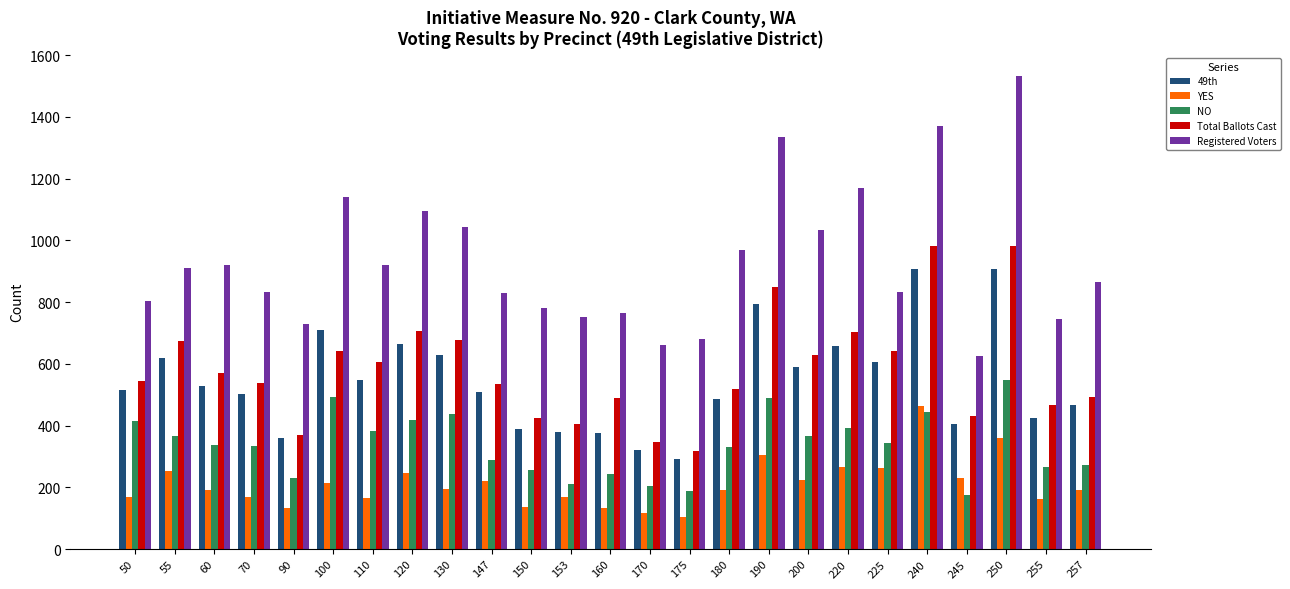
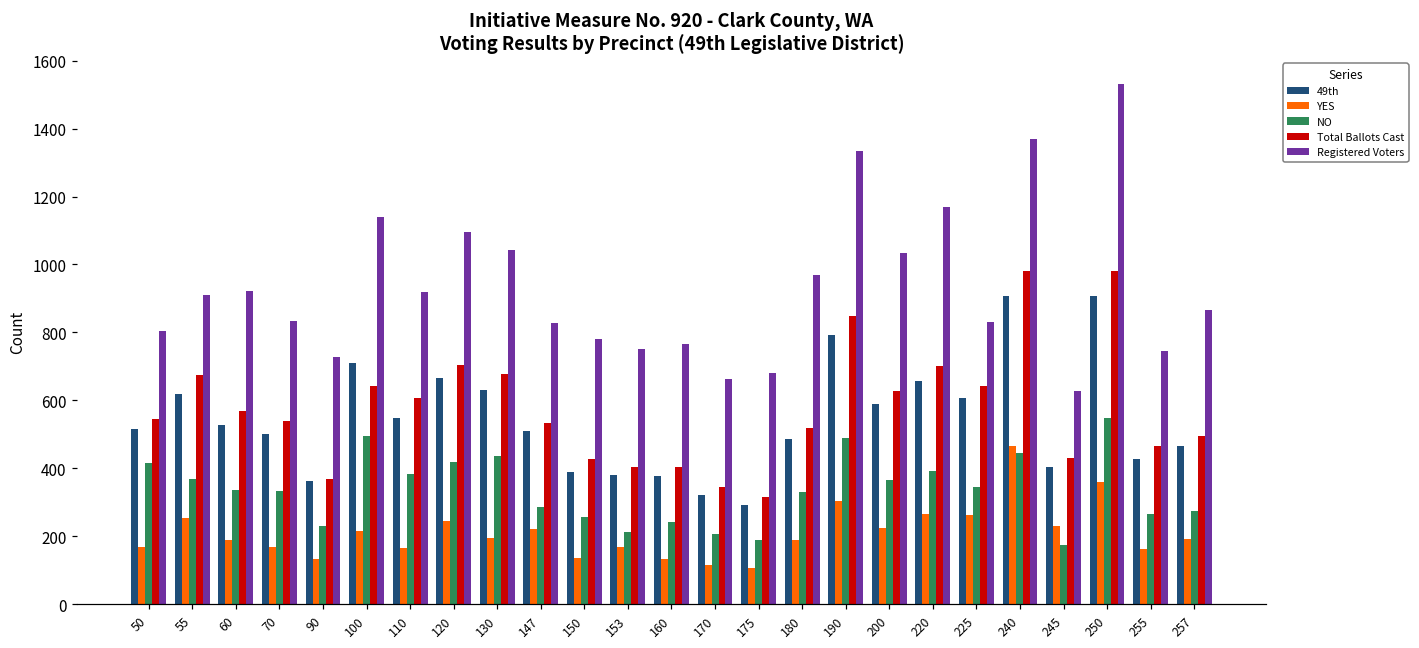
  {
    "49th": {
      "50": 520,
      "55": 620,
      "60": 530,
      "70": 500,
      "90": 360,
      "100": 710,
      "110": 550,
      "120": 670,
      "130": 630,
      "147": 510,
      "150": 390,
      "153": 380,
      "160": 380,
      "170": 320,
      "175": 290,
      "180": 490,
      "190": 790,
      "200": 590,
      "220": 660,
      "225": 610,
      "240": 910,
      "245": 400,
      "250": 910,
      "255": 430,
      "257": 470
    },
    "YES": {
      "50": 170,
      "55": 250,
      "60": 190,
      "70": 170,
      "90": 130,
      "100": 220,
      "110": 170,
      "120": 250,
      "130": 190,
      "147": 220,
      "150": 140,
      "153": 170,
      "160": 130,
      "170": 120,
      "175": 110,
      "180": 190,
      "190": 300,
      "200": 230,
      "220": 270,
      "225": 260,
      "240": 460,
      "245": 230,
      "250": 360,
      "255": 160,
      "257": 190
    },
    "NO": {
      "50": 420,
      "55": 370,
      "60": 340,
      "70": 330,
      "90": 230,
      "100": 490,
      "110": 380,
      "120": 420,
      "130": 440,
      "147": 290,
      "150": 260,
      "153": 210,
      "160": 240,
      "170": 210,
      "175": 190,
      "180": 330,
      "190": 490,
      "200": 370,
      "220": 390,
      "225": 350,
      "240": 440,
      "245": 180,
      "250": 550,
      "255": 270,
      "257": 270
    },
    "Total Ballots Cast": {
      "50": 550,
      "55": 670,
      "60": 570,
      "70": 540,
      "90": 370,
      "100": 640,
      "110": 610,
      "120": 710,
      "130": 680,
      "147": 530,
      "150": 430,
      "153": 410,
-     "160": 490,
+     "160": 400,
      "170": 350,
      "175": 320,
      "180": 520,
      "190": 850,
      "200": 630,
      "220": 700,
      "225": 640,
      "240": 980,
      "245": 430,
      "250": 980,
      "255": 470,
      "257": 490
    },
    "Registered Voters": {
      "50": 810,
      "55": 910,
      "60": 920,
      "70": 830,
      "90": 730,
      "100": 1140,
      "110": 920,
      "120": 1100,
      "130": 1040,
      "147": 830,
      "150": 780,
      "153": 750,
      "160": 770,
      "170": 660,
      "175": 680,
      "180": 970,
      "190": 1340,
      "200": 1030,
      "220": 1170,
      "225": 830,
      "240": 1370,
      "245": 630,
      "250": 1530,
      "255": 740,
      "257": 870
    }
  }
